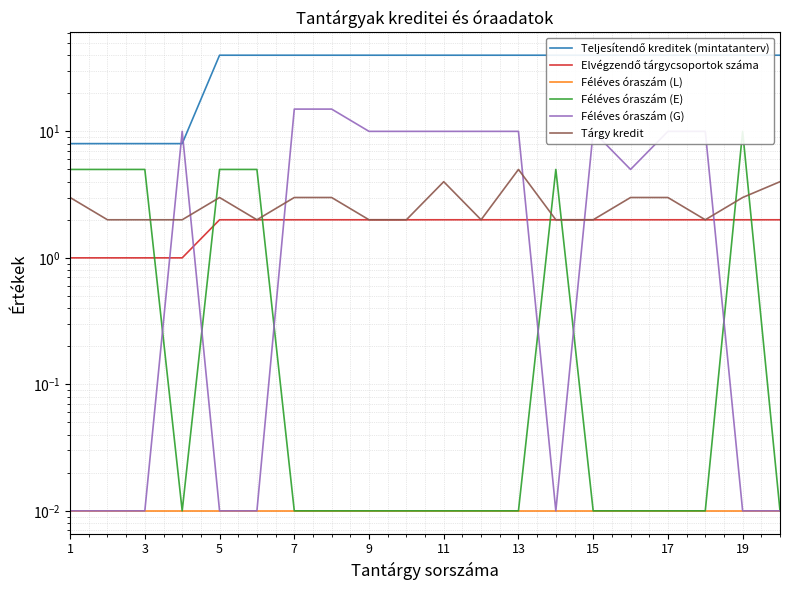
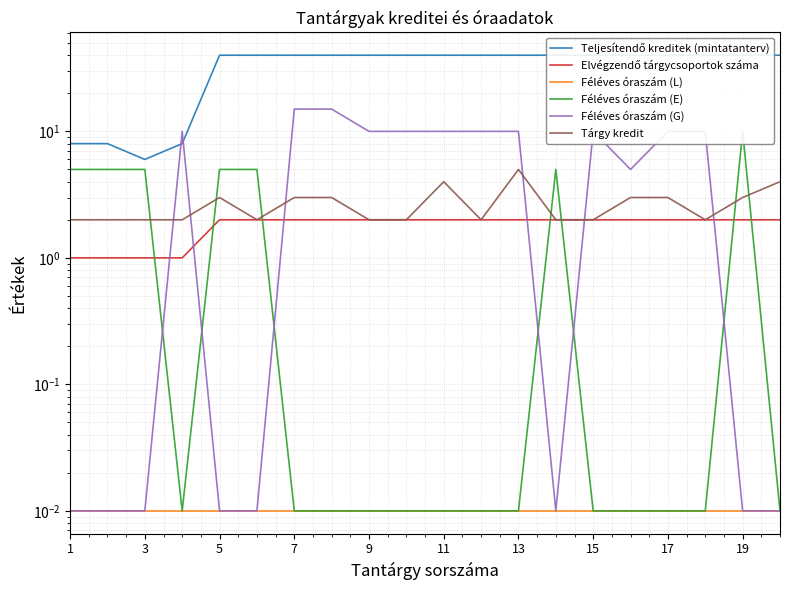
  {
    "Teljesítendő kreditek (mintatanterv)": {
      "1": 8,
-     "3": 8,
+     "3": 6,
      "5": 40,
      "7": 40,
      "9": 40,
      "11": 40,
      "13": 40
    },
    "Elvégzendő tárgycsoportok száma": {
      "1": 1,
      "3": 1,
      "5": 2,
      "7": 2,
      "11": 2,
      "13": 2,
      "17": 2,
      "19": 2
    },
    "Féléves óraszám (E)": {
      "1": 5,
      "3": 5,
      "5": 5
    },
    "Féléves óraszám (G)": {
      "7": 15,
      "9": 10,
      "11": 10,
      "13": 10
    },
    "Tárgy kredit": {
-     "1": 3,
+     "1": 2,
      "3": 2,
      "5": 3,
      "7": 3,
      "11": 4,
      "13": 5,
      "17": 3,
      "19": 3
    }
  }
